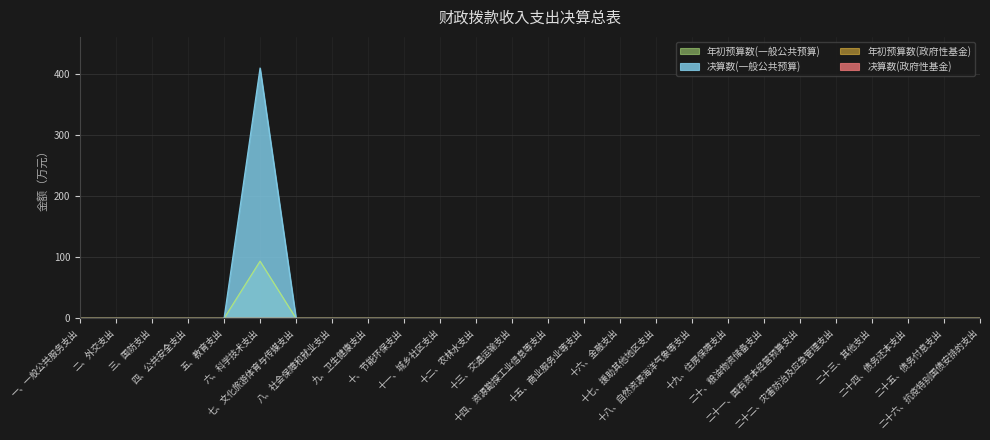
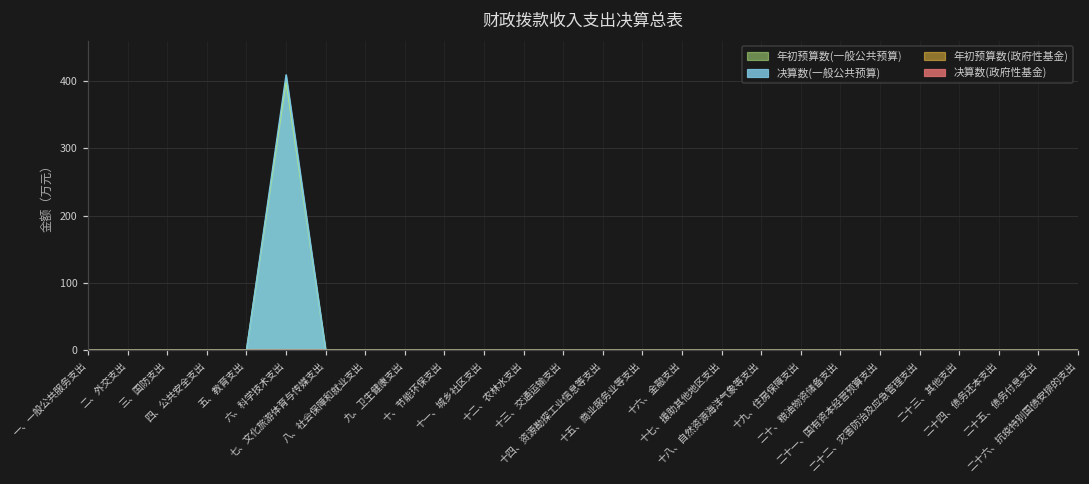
  {
    "年初预算数(一般公共预算)": {
-     "六、科学技术支出": 90
+     "六、科学技术支出": 400
    },
    "决算数(一般公共预算)": {
      "六、科学技术支出": 410
    },
    "决算数(政府性基金)": {
      "六、科学技术支出": 0
    }
  }
